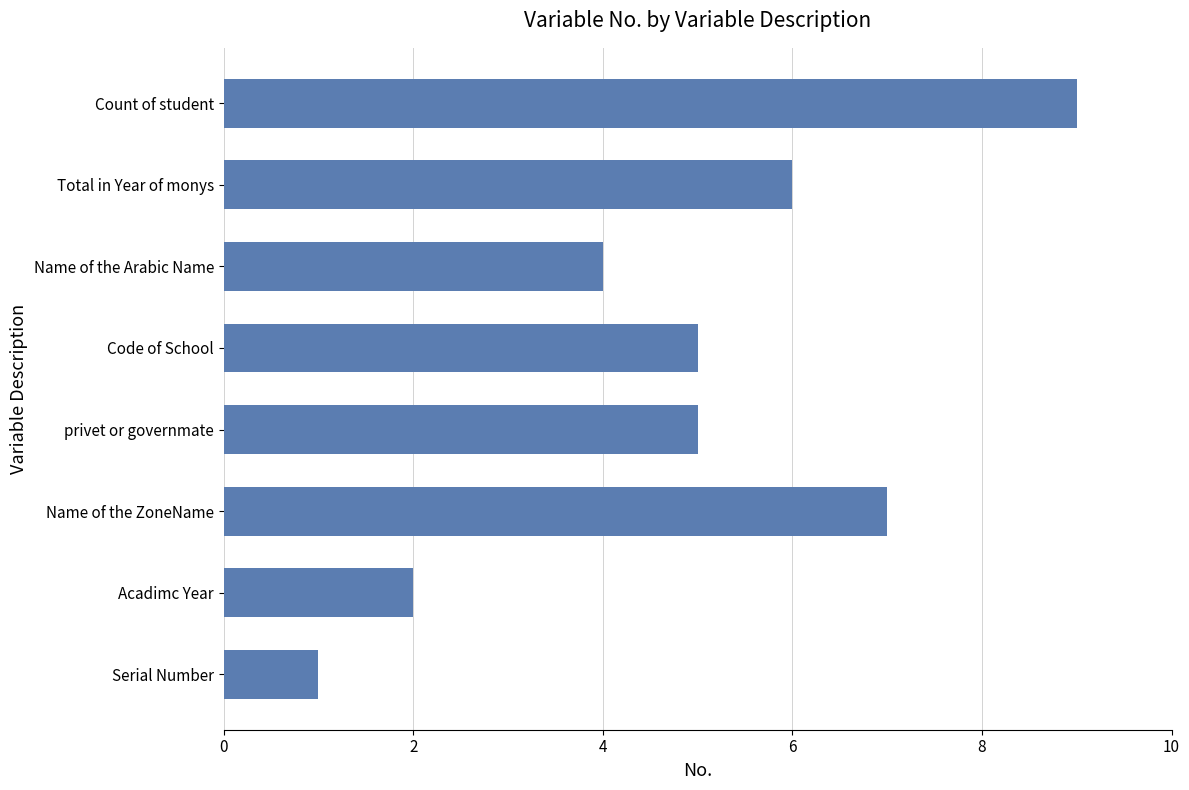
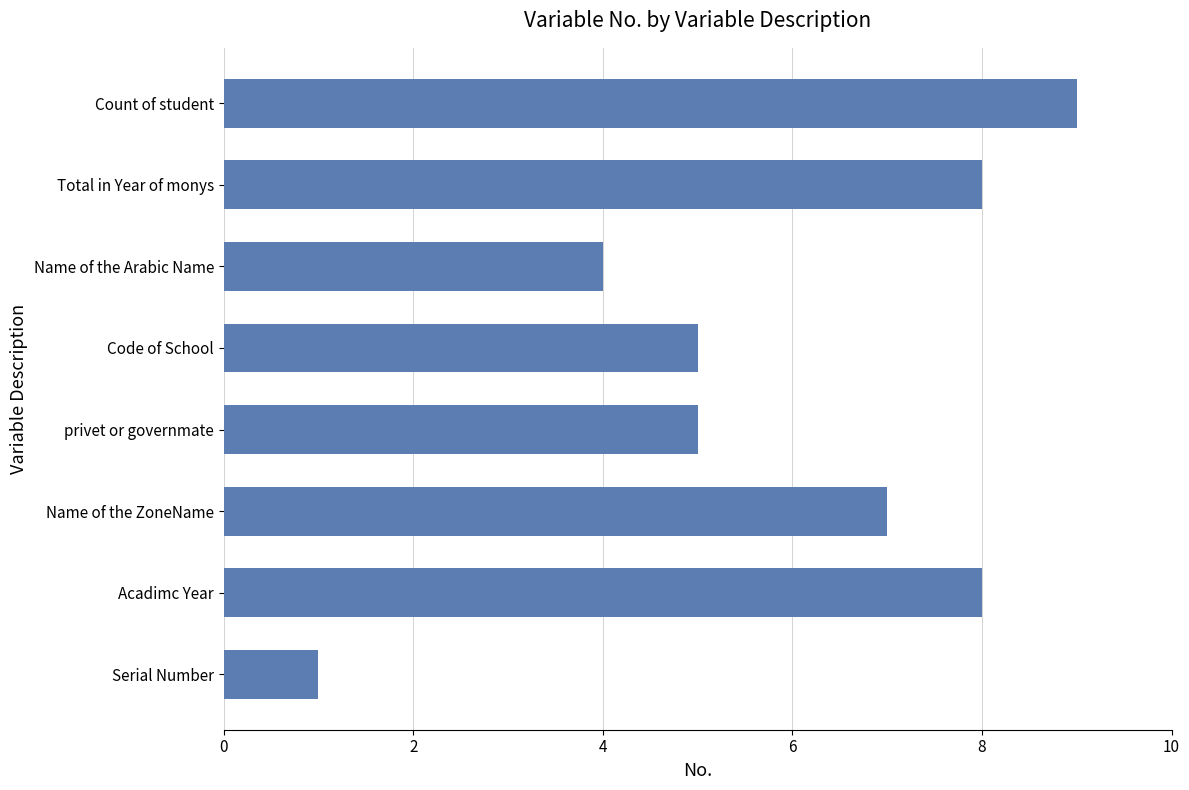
  {
    "Count of student": 9,
-   "Total in Year of monys": 6,
+   "Total in Year of monys": 8,
    "Name of the Arabic Name": 4,
    "Code of School": 5,
    "privet or governmate": 5,
-   "Acadimc Year": 2,
+   "Acadimc Year": 8,
    "Serial Number": 1
  }
